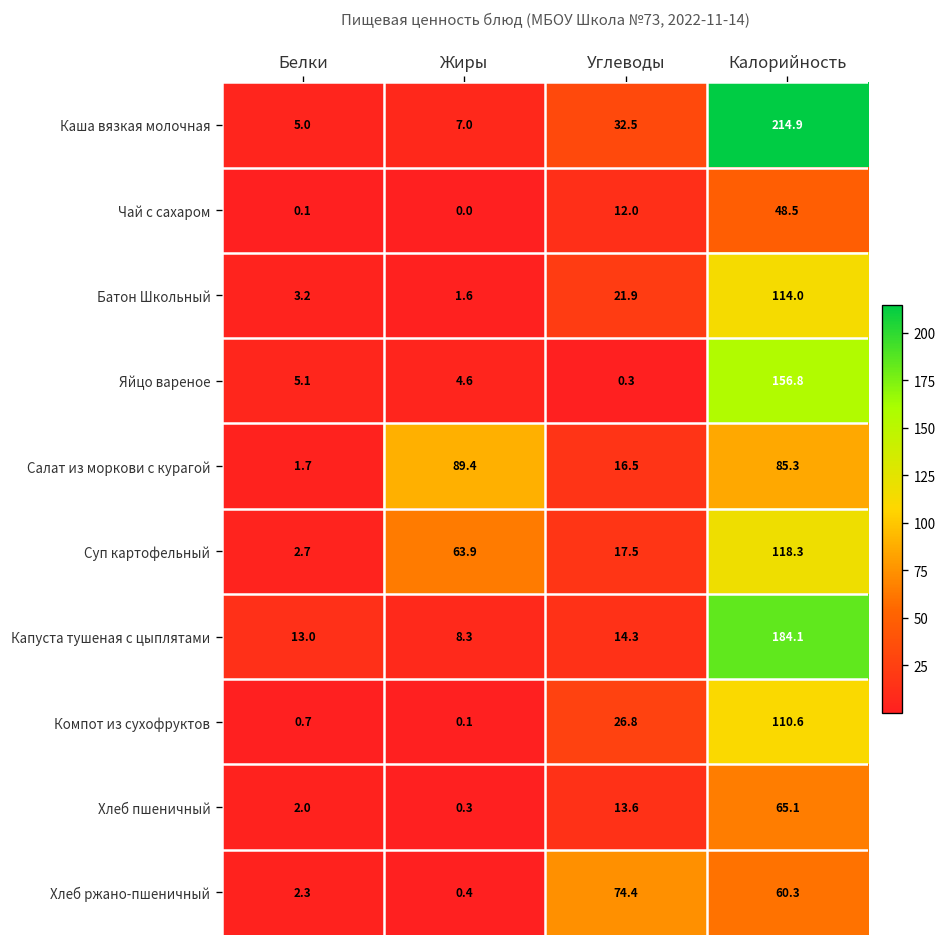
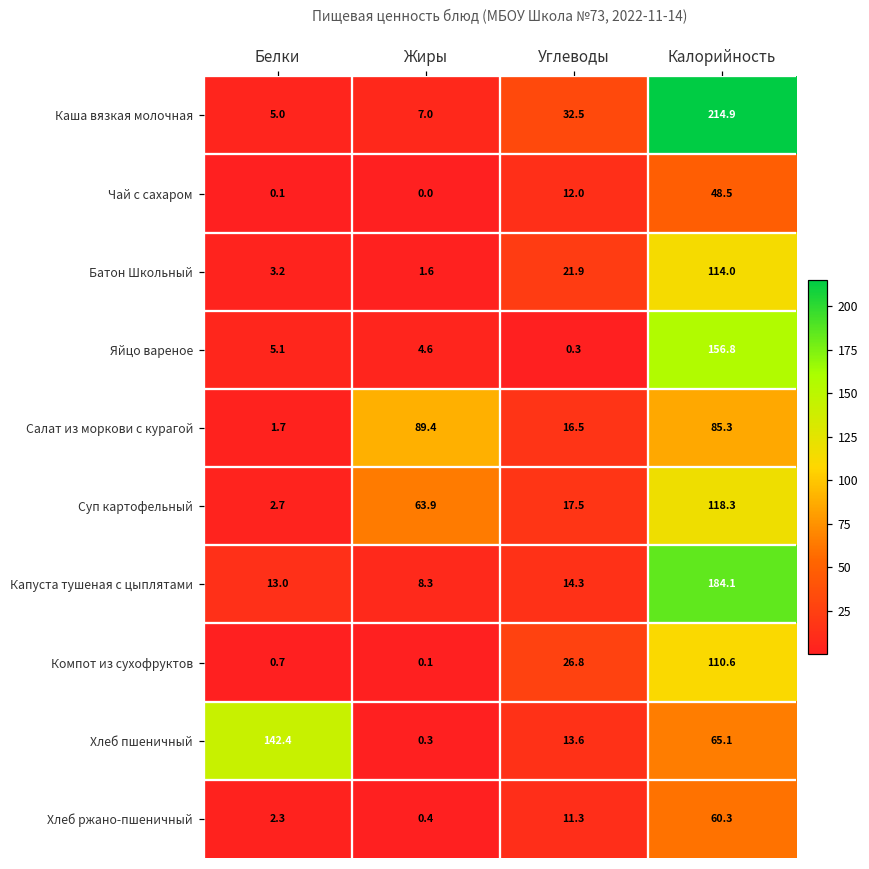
  {
    "Каша вязкая молочная": {
      "Белки": 5.0,
      "Жиры": 7.0,
      "Углеводы": 32.5,
      "Калорийность": 214.9
    },
    "Чай с сахаром": {
      "Белки": 0.1,
      "Жиры": 0.0,
      "Углеводы": 12.0,
      "Калорийность": 48.5
    },
    "Батон Школьный": {
      "Белки": 3.2,
      "Жиры": 1.6,
      "Углеводы": 21.9,
      "Калорийность": 114.0
    },
    "Яйцо вареное": {
      "Белки": 5.1,
      "Жиры": 4.6,
      "Углеводы": 0.3,
      "Калорийность": 156.8
    },
    "Салат из моркови с курагой": {
      "Белки": 1.7,
      "Жиры": 89.4,
      "Углеводы": 16.5,
      "Калорийность": 85.3
    },
    "Суп картофельный": {
      "Белки": 2.7,
      "Жиры": 63.9,
      "Углеводы": 17.5,
      "Калорийность": 118.3
    },
    "Капуста тушеная с цыплятами": {
      "Белки": 13.0,
      "Жиры": 8.3,
      "Углеводы": 14.3,
      "Калорийность": 184.1
    },
    "Компот из сухофруктов": {
      "Белки": 0.7,
      "Жиры": 0.1,
      "Углеводы": 26.8,
      "Калорийность": 110.6
    },
    "Хлеб пшеничный": {
-     "Белки": 2.0,
+     "Белки": 142.4,
      "Жиры": 0.3,
      "Углеводы": 13.6,
      "Калорийность": 65.1
    },
    "Хлеб ржано-пшеничный": {
      "Белки": 2.3,
      "Жиры": 0.4,
-     "Углеводы": 74.4,
+     "Углеводы": 11.3,
      "Калорийность": 60.3
    }
  }
